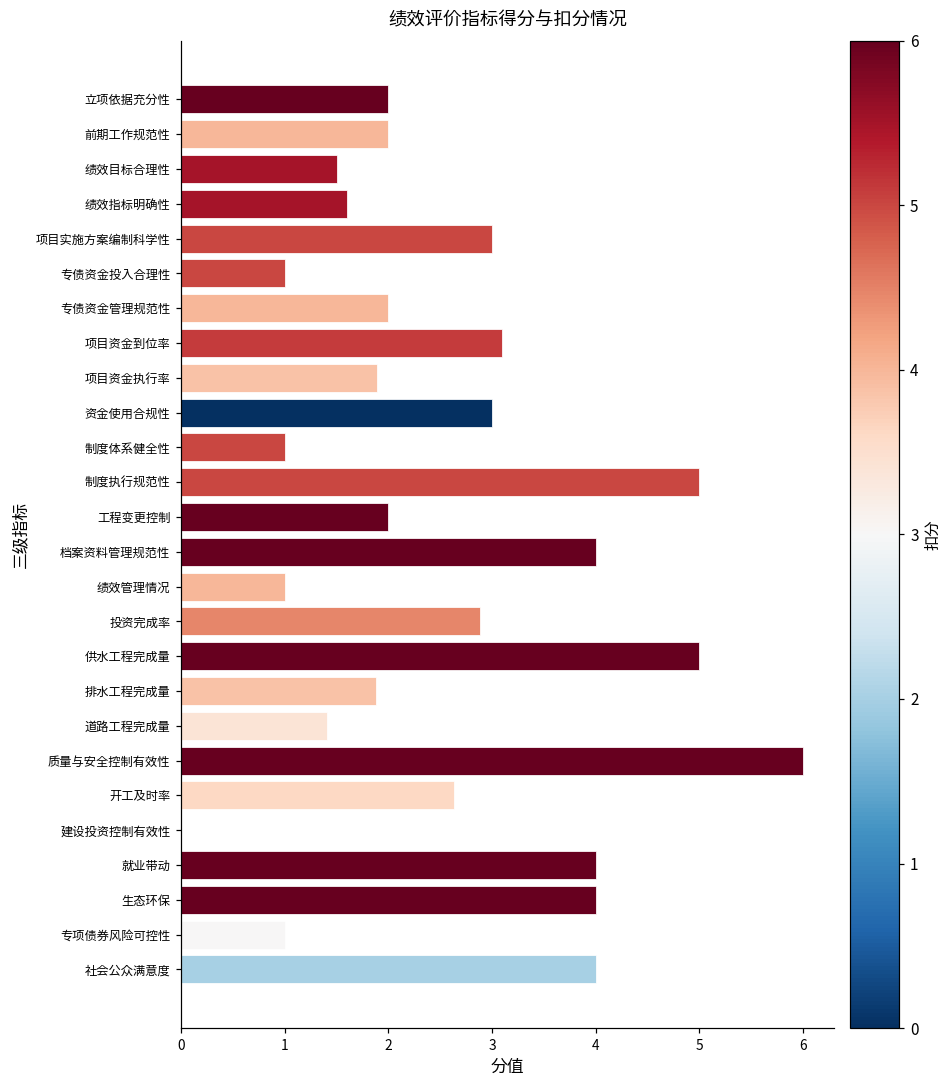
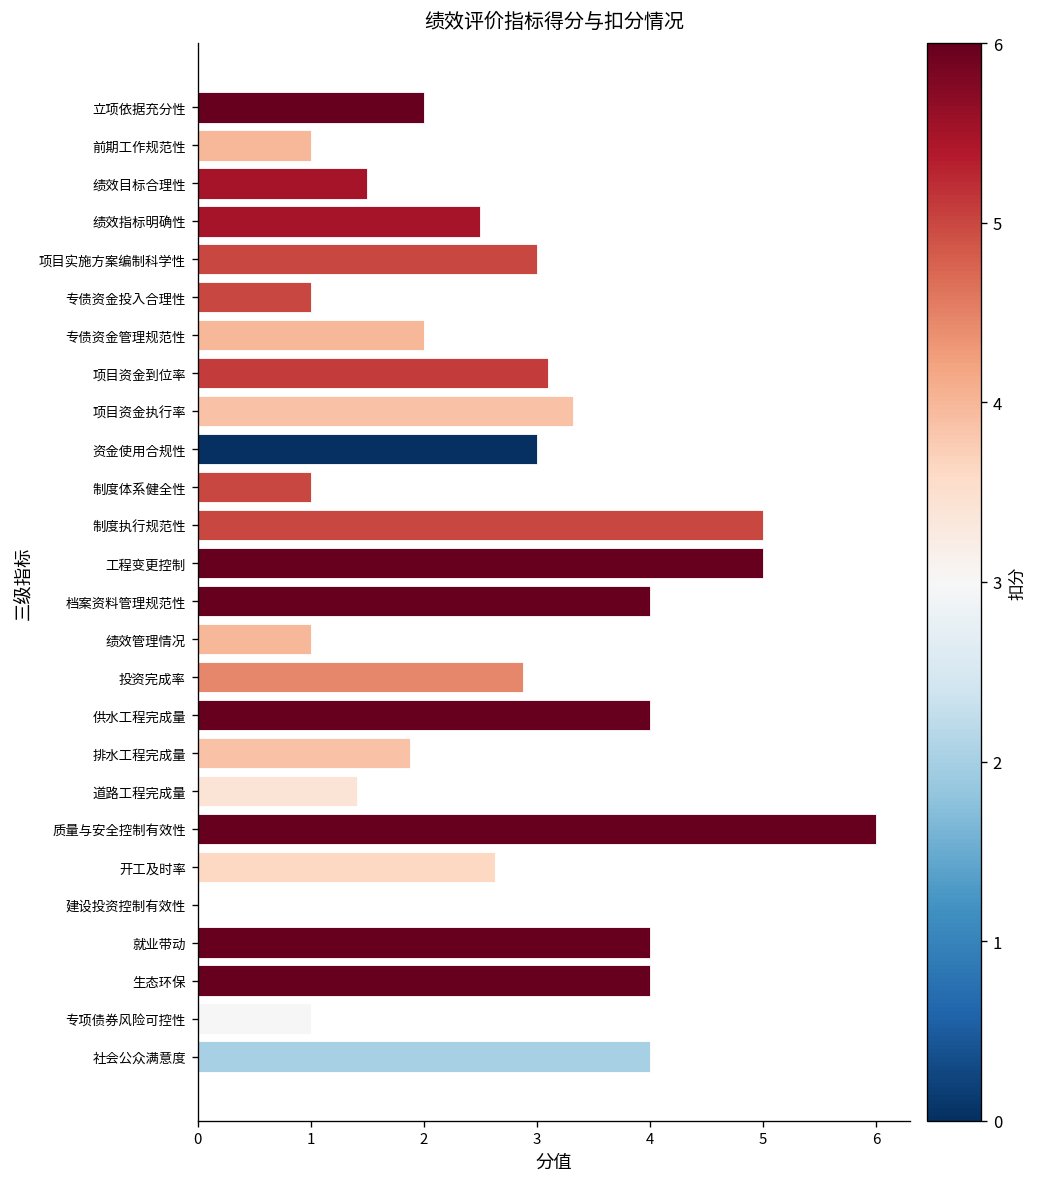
  {
    "立项依据充分性": 2.0,
-   "前期工作规范性": 2,
+   "前期工作规范性": 1,
    "绩效目标合理性": 1.5,
-   "绩效指标明确性": 1.6,
+   "绩效指标明确性": 2.5,
    "项目实施方案编制科学性": 3.0,
    "专债资金投入合理性": 1.0,
    "专债资金管理规范性": 2.0,
    "项目资金到位率": 3.1,
-   "项目资金执行率": 1.9,
+   "项目资金执行率": 3.3,
    "资金使用合规性": 3.0,
    "制度体系健全性": 1.0,
    "制度执行规范性": 5.0,
-   "工程变更控制": 2,
+   "工程变更控制": 5,
    "档案资料管理规范性": 4.0,
    "绩效管理情况": 1.0,
    "投资完成率": 2.9,
-   "供水工程完成量": 5,
+   "供水工程完成量": 4,
    "排水工程完成量": 1.9,
    "道路工程完成量": 1.4,
    "质量与安全控制有效性": 6.0,
    "开工及时率": 2.6,
    "建设投资控制有效性": 0.0,
    "就业带动": 4.0,
    "生态环保": 4.0,
    "专项债券风险可控性": 1.0,
    "社会公众满意度": 4.0
  }
